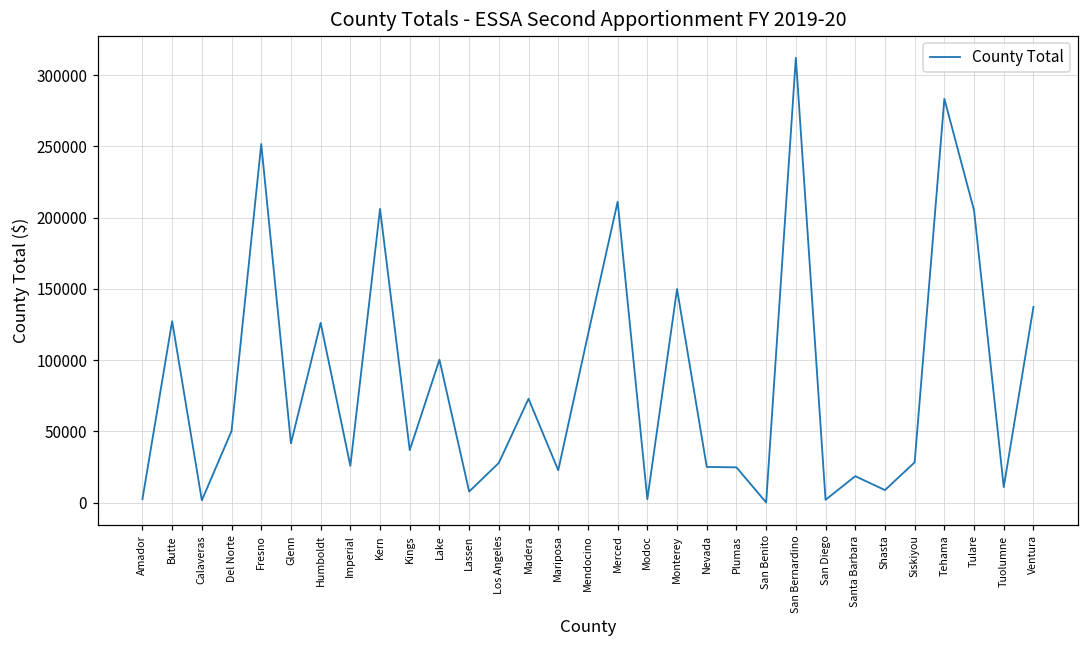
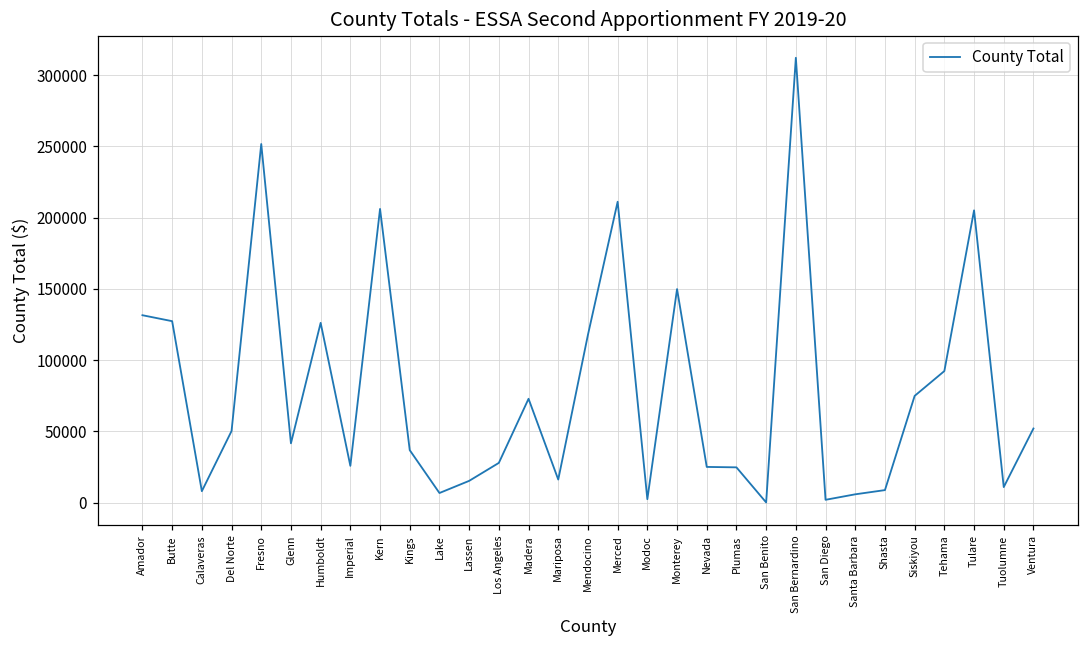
  {
-   "Amador": 2000,
+   "Amador": 132000,
    "Butte": 127000,
-   "Calaveras": 2000,
+   "Calaveras": 8000,
    "Del Norte": 50000,
    "Fresno": 252000,
    "Glenn": 42000,
    "Humboldt": 126000,
    "Imperial": 26000,
    "Kern": 206000,
    "Kings": 37000,
-   "Lake": 100000,
-   "Lassen": 8000,
+   "Lake": 7000,
+   "Lassen": 15000,
    "Los Angeles": 28000,
    "Madera": 73000,
-   "Mariposa": 23000,
+   "Mariposa": 16000,
    "Mendocino": 118000,
    "Merced": 211000,
    "Modoc": 2000,
    "Monterey": 150000,
    "Nevada": 25000,
    "Plumas": 25000,
    "San Benito": 0,
    "San Bernardino": 312000,
    "San Diego": 2000,
-   "Santa Barbara": 18000,
+   "Santa Barbara": 6000,
    "Shasta": 9000,
-   "Siskiyou": 28000,
-   "Tehama": 284000,
+   "Siskiyou": 75000,
+   "Tehama": 92000,
    "Tulare": 205000,
    "Tuolumne": 11000,
-   "Ventura": 137000
+   "Ventura": 52000
  }
